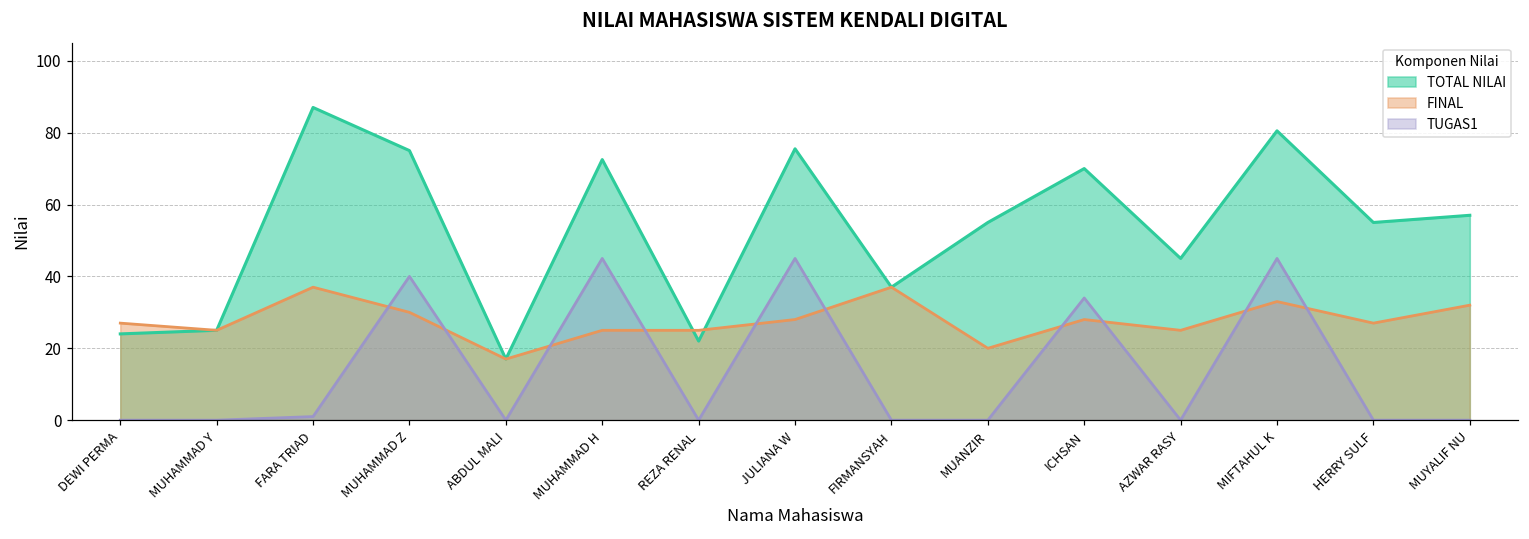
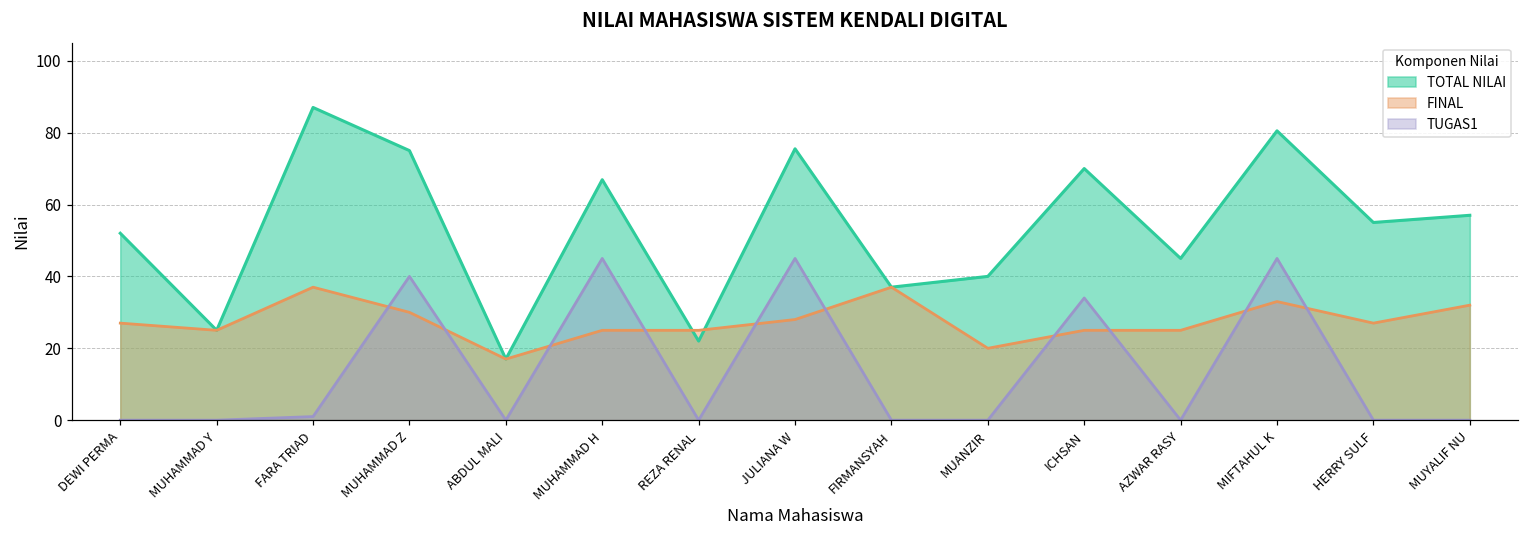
  {
    "TOTAL NILAI": {
-     "DEWI PERMA": 24,
+     "DEWI PERMA": 52,
      "FARA TRIAD": 87,
      "MUHAMMAD Z": 75,
-     "MUHAMMAD H": 73,
+     "MUHAMMAD H": 67,
      "REZA RENAL": 22,
      "JULIANA W": 76,
-     "MUANZIR": 55,
+     "MUANZIR": 40,
      "ICHSAN": 70,
      "AZWAR RASY": 45,
      "MIFTAHUL K": 81,
      "HERRY SULF": 55,
      "MUYALIF NU": 57
    },
    "FINAL": {
      "DEWI PERMA": 27,
      "FARA TRIAD": 37,
      "MUHAMMAD Z": 30,
      "MUHAMMAD H": 25,
      "REZA RENAL": 25,
      "JULIANA W": 28,
      "MUANZIR": 20,
-     "ICHSAN": 28,
+     "ICHSAN": 25,
      "AZWAR RASY": 25,
      "MIFTAHUL K": 33,
      "HERRY SULF": 27,
      "MUYALIF NU": 32
    },
    "TUGAS1": {
      "DEWI PERMA": 0,
      "MUHAMMAD Y": 0,
      "FARA TRIAD": 1,
      "MUHAMMAD Z": 40,
      "ABDUL MALI": 0,
      "MUHAMMAD H": 45,
      "REZA RENAL": 0,
      "JULIANA W": 45,
      "FIRMANSYAH": 0,
      "MUANZIR": 0,
      "ICHSAN": 34,
      "AZWAR RASY": 0,
      "MIFTAHUL K": 45,
      "HERRY SULF": 0,
      "MUYALIF NU": 0
    }
  }
